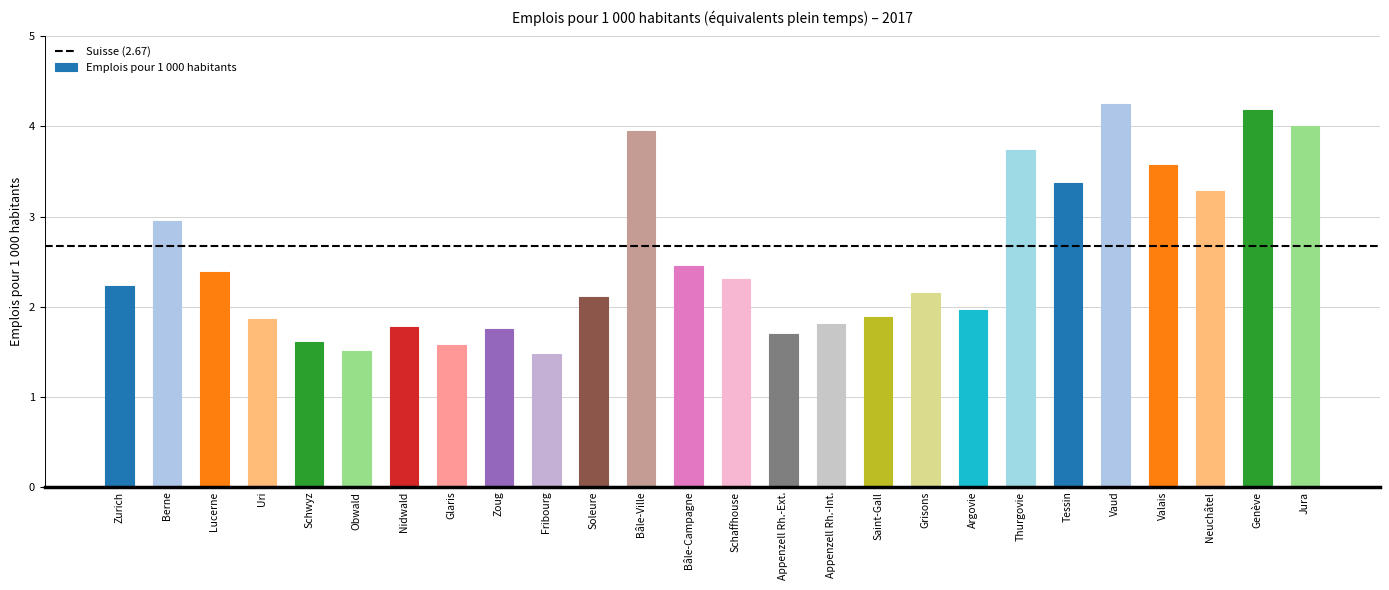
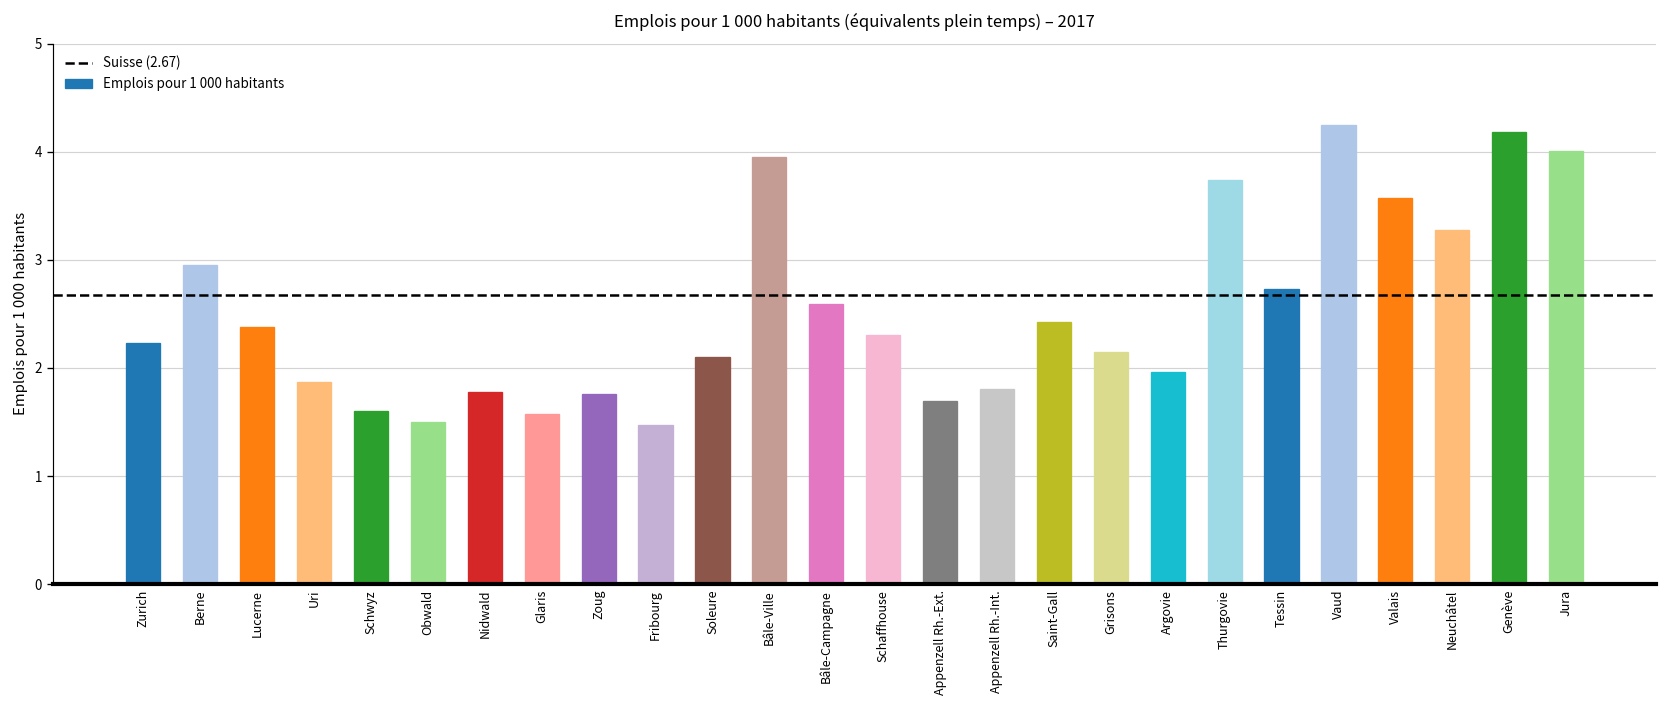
  {
    "Zurich": 2.2,
    "Berne": 3.0,
    "Lucerne": 2.4,
    "Uri": 1.9,
    "Schwyz": 1.6,
    "Obwald": 1.5,
    "Nidwald": 1.8,
    "Glaris": 1.6,
    "Zoug": 1.8,
    "Fribourg": 1.5,
    "Soleure": 2.1,
    "Bâle-Ville": 3.9,
-   "Bâle-Campagne": 2.5,
+   "Bâle-Campagne": 2.6,
    "Schaffhouse": 2.3,
    "Appenzell Rh.-Ext.": 1.7,
    "Appenzell Rh.-Int.": 1.8,
-   "Saint-Gall": 1.9,
+   "Saint-Gall": 2.4,
    "Grisons": 2.2,
    "Argovie": 2.0,
    "Thurgovie": 3.7,
-   "Tessin": 3.4,
+   "Tessin": 2.7,
    "Vaud": 4.2,
    "Valais": 3.6,
    "Neuchâtel": 3.3,
    "Genève": 4.2,
    "Jura": 4.0
  }
